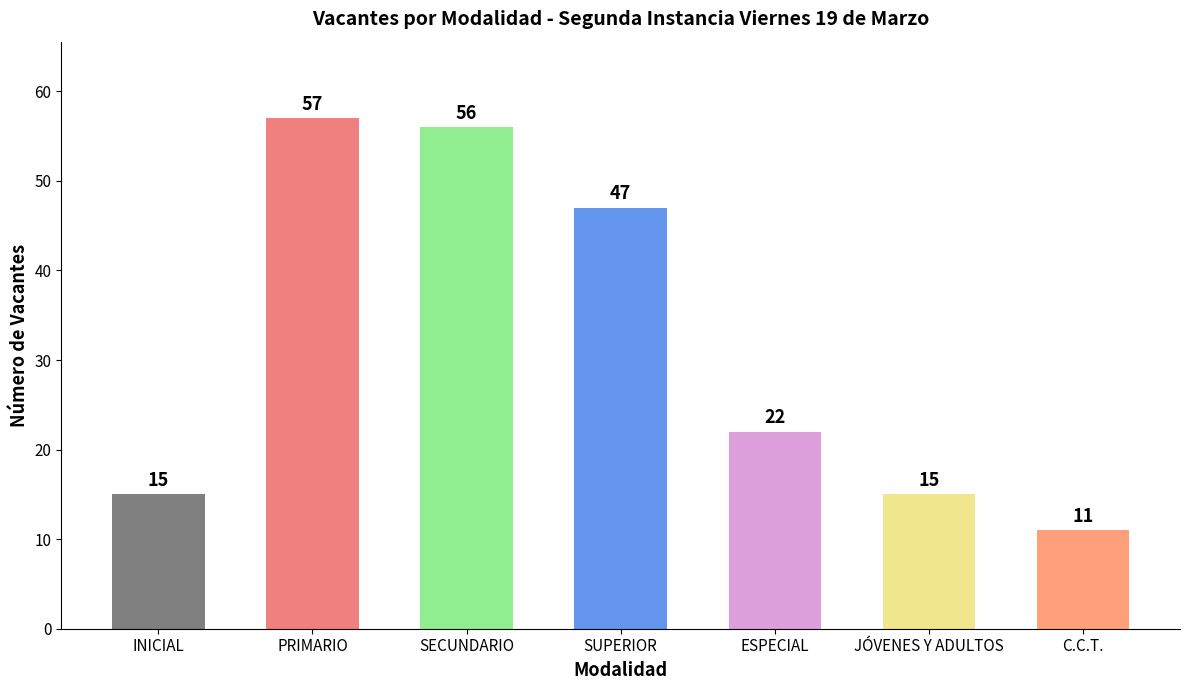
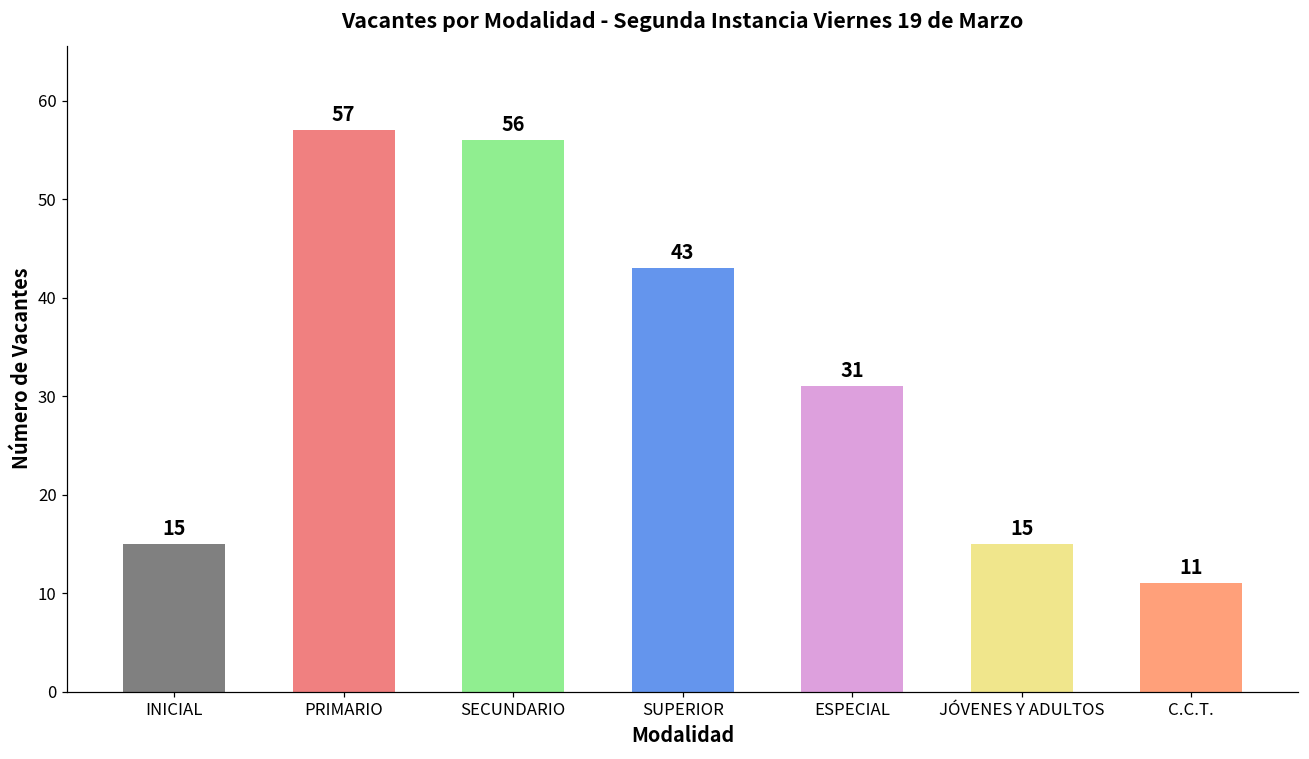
  {
    "INICIAL": 15,
    "PRIMARIO": 57,
    "SECUNDARIO": 56,
-   "SUPERIOR": 47,
-   "ESPECIAL": 22,
+   "SUPERIOR": 43,
+   "ESPECIAL": 31,
    "JÓVENES Y ADULTOS": 15,
    "C.C.T.": 11
  }
